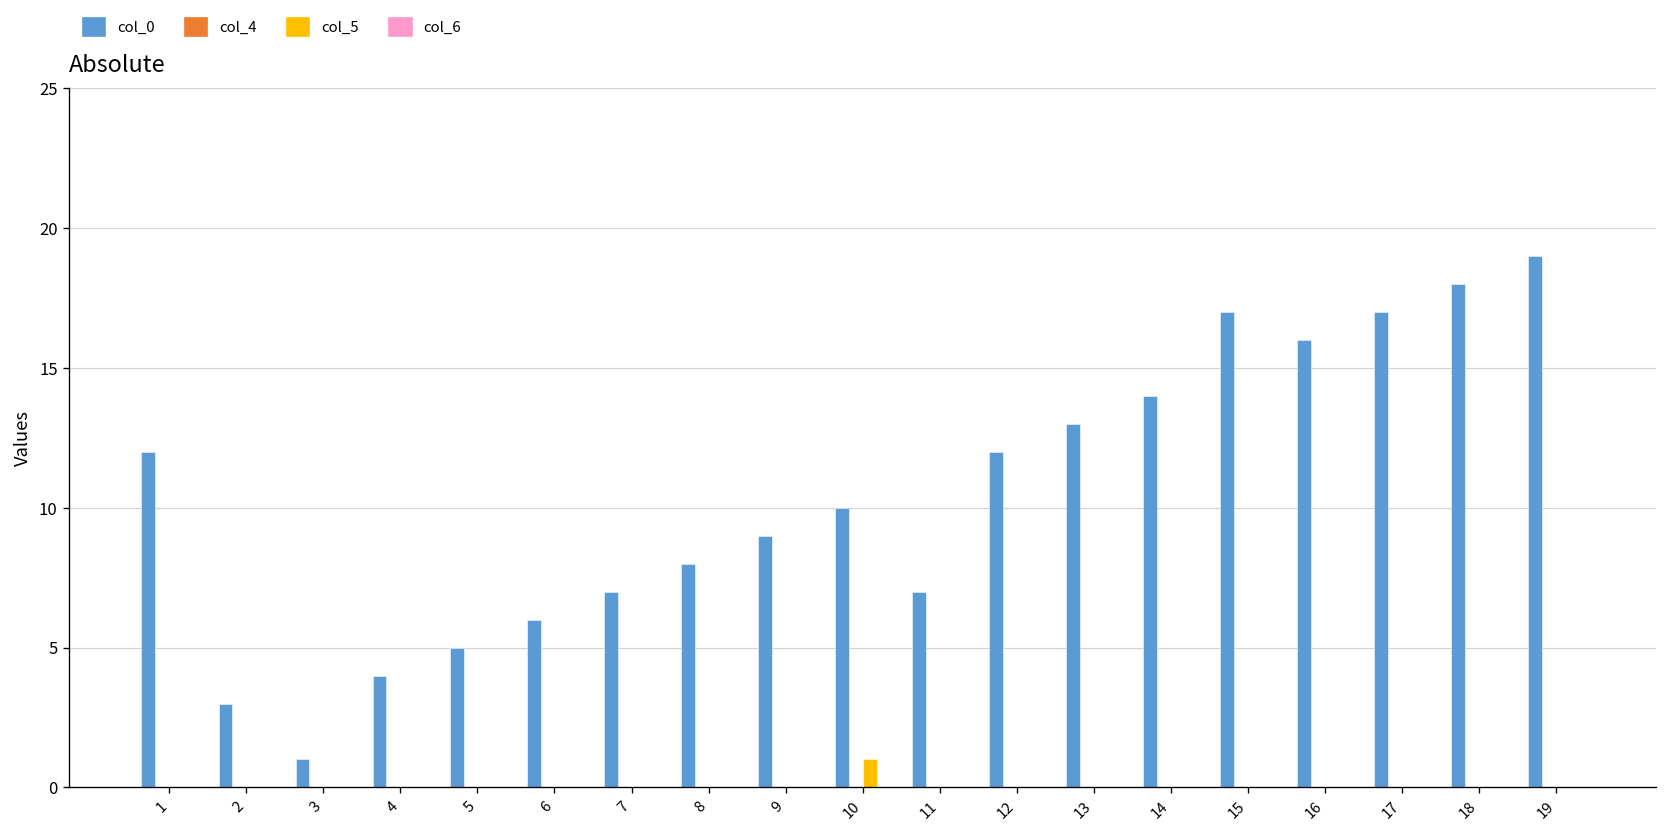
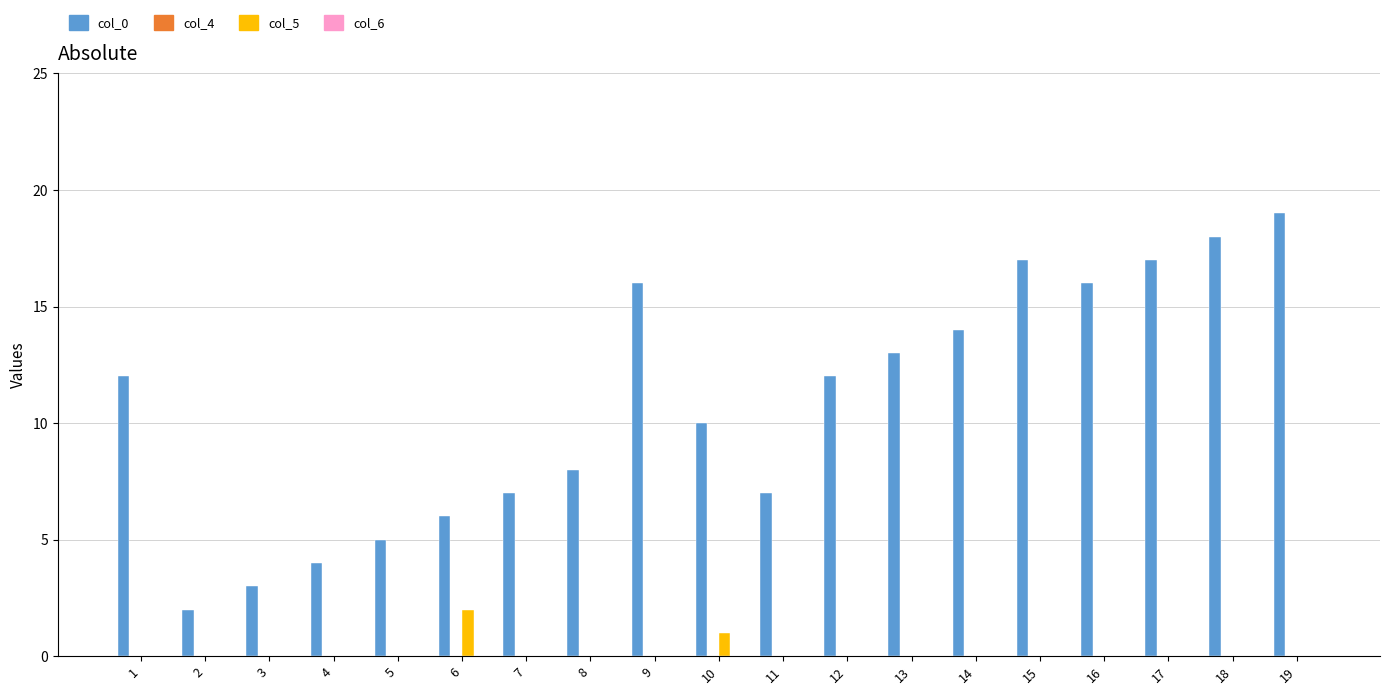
  {
    "col_0": {
      "1": 12,
-     "2": 3,
-     "3": 1,
+     "2": 2,
+     "3": 3,
      "4": 4,
      "5": 5,
      "6": 6,
      "7": 7,
      "8": 8,
-     "9": 9,
+     "9": 16,
      "10": 10,
      "11": 7,
      "12": 12,
      "13": 13,
      "14": 14,
      "15": 17,
      "16": 16,
      "17": 17,
      "18": 18,
      "19": 19
    },
    "col_4": {
      "1": 0,
      "2": 0,
      "3": 0,
      "4": 0,
      "5": 0,
      "6": 0,
      "7": 0,
      "8": 0,
      "9": 0,
      "10": 0,
      "11": 0,
      "12": 0,
      "13": 0,
      "14": 0,
      "15": 0,
      "16": 0,
      "17": 0,
      "18": 0,
      "19": 0
    },
    "col_5": {
      "1": 0,
      "2": 0,
      "3": 0,
      "4": 0,
      "5": 0,
-     "6": 0,
+     "6": 2,
      "7": 0,
      "8": 0,
      "9": 0,
      "10": 1,
      "11": 0,
      "12": 0,
      "13": 0,
      "14": 0,
      "15": 0,
      "16": 0,
      "17": 0,
      "18": 0,
      "19": 0
    },
    "col_6": {
      "1": 0,
      "2": 0,
      "3": 0,
      "4": 0,
      "5": 0,
      "6": 0,
      "7": 0,
      "8": 0,
      "9": 0,
      "10": 0,
      "11": 0,
      "12": 0,
      "13": 0,
      "14": 0,
      "15": 0,
      "16": 0,
      "17": 0,
      "18": 0,
      "19": 0
    }
  }
